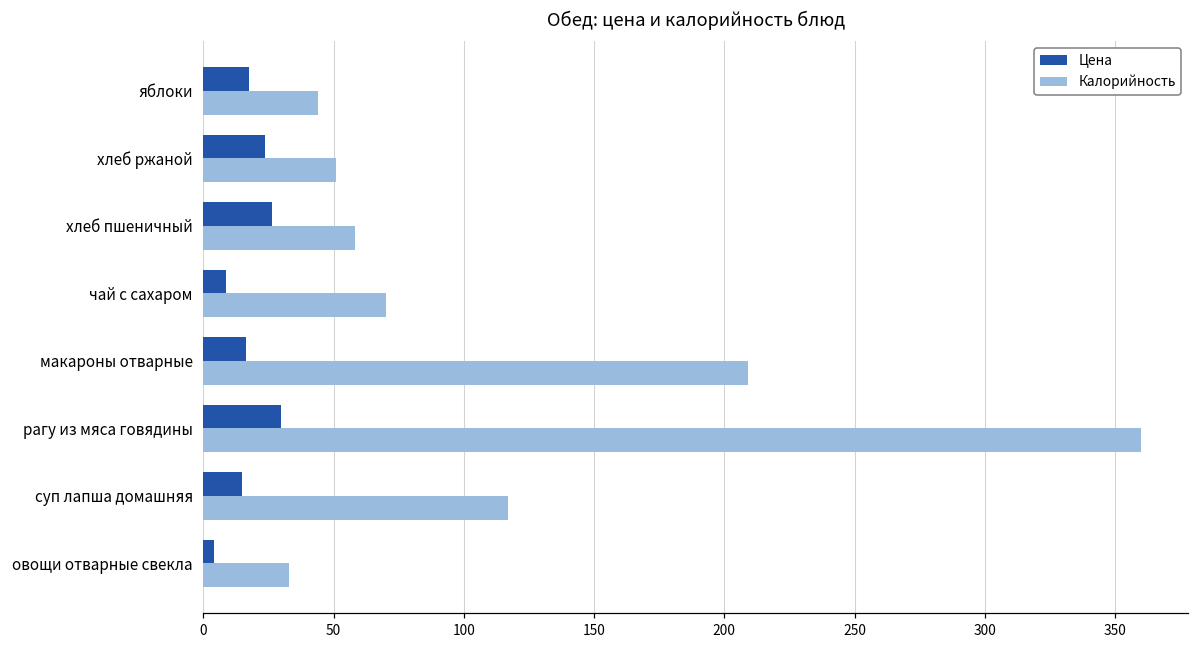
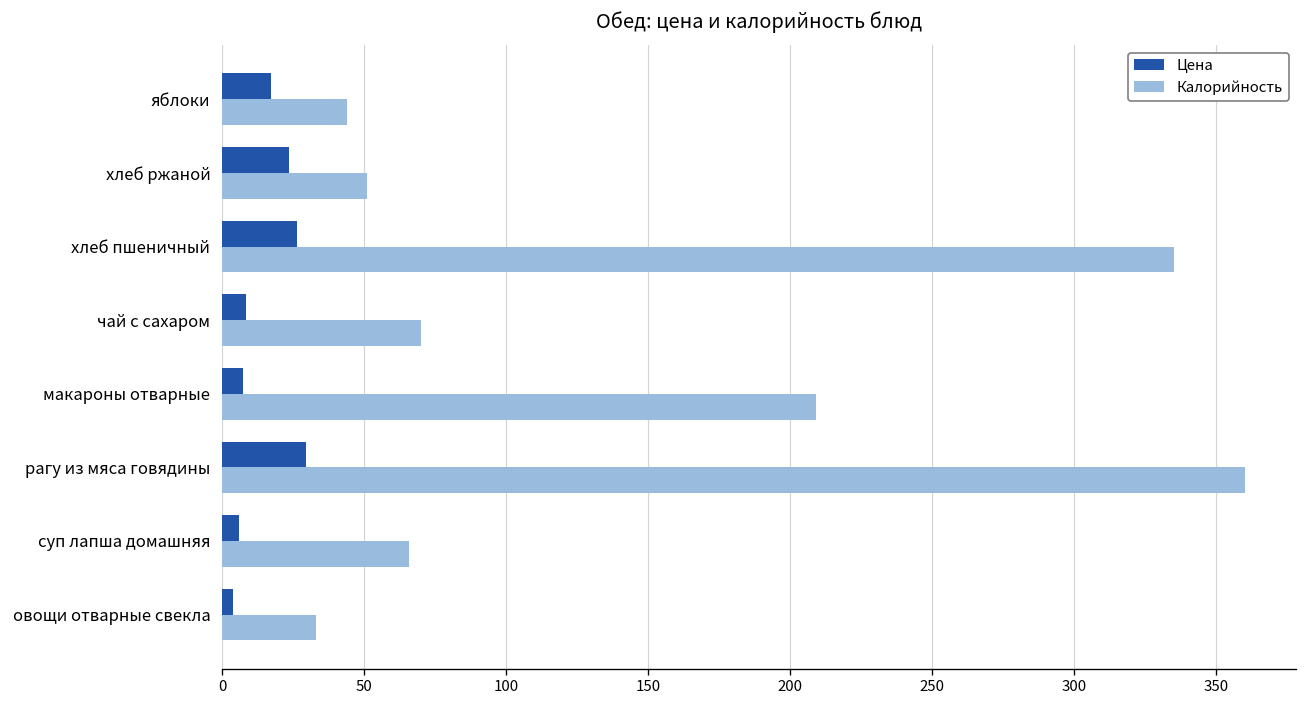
  {
    "Цена": {
      "яблоки": 17,
      "хлеб ржаной": 24,
      "хлеб пшеничный": 26,
      "чай с сахаром": 9,
-     "макароны отварные": 16,
+     "макароны отварные": 7,
      "рагу из мяса говядины": 30,
-     "суп лапша домашняя": 15,
+     "суп лапша домашняя": 6,
      "овощи отварные свекла": 4
    },
    "Калорийность": {
      "яблоки": 44,
      "хлеб ржаной": 51,
-     "хлеб пшеничный": 58,
+     "хлеб пшеничный": 335,
      "чай с сахаром": 70,
      "макароны отварные": 209,
      "рагу из мяса говядины": 360,
-     "суп лапша домашняя": 117,
+     "суп лапша домашняя": 66,
      "овощи отварные свекла": 33
    }
  }
